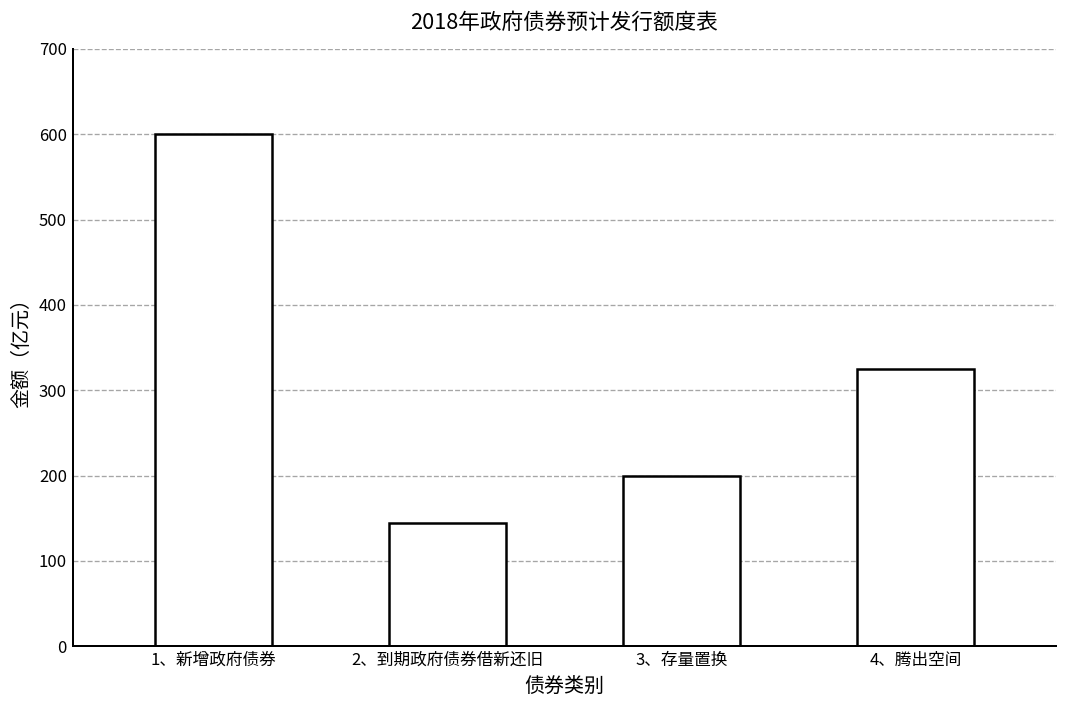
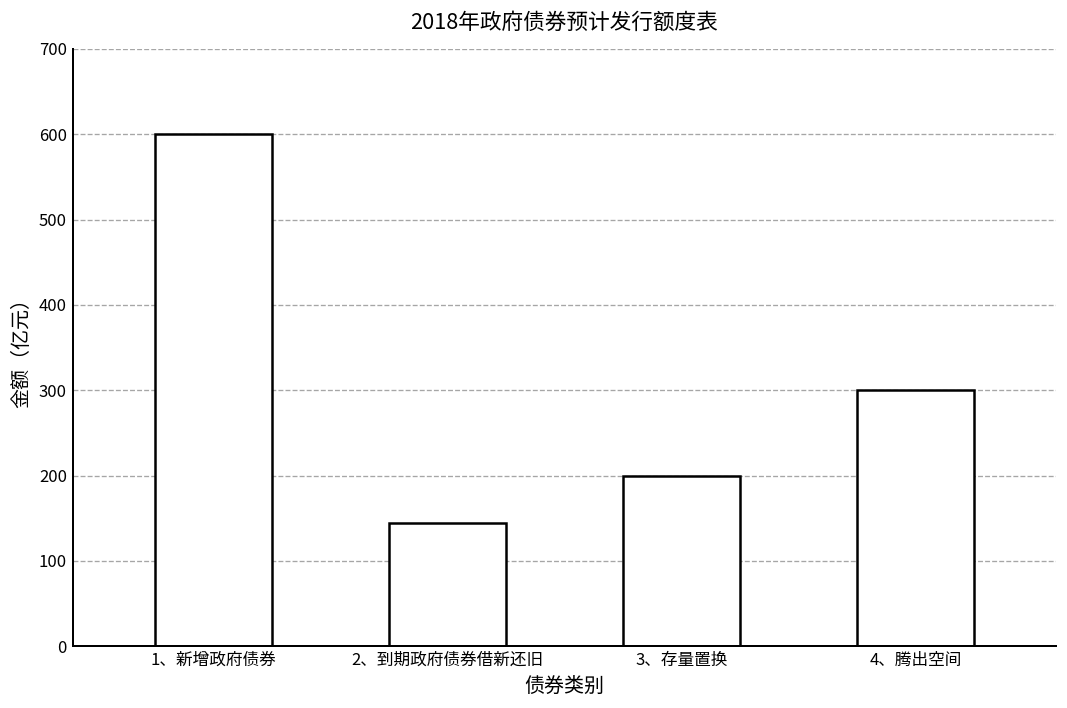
  {
    "1、新增政府债券": 600,
    "2、到期政府债券借新还旧": 140,
    "3、存量置换": 200,
-   "4、腾出空间": 330
+   "4、腾出空间": 300
  }
